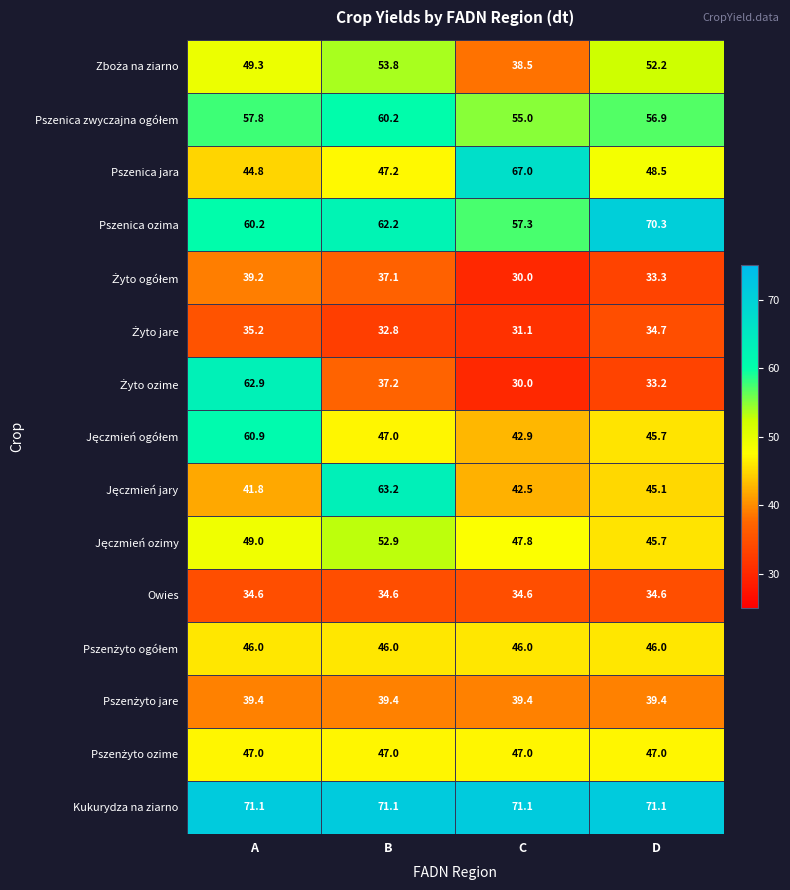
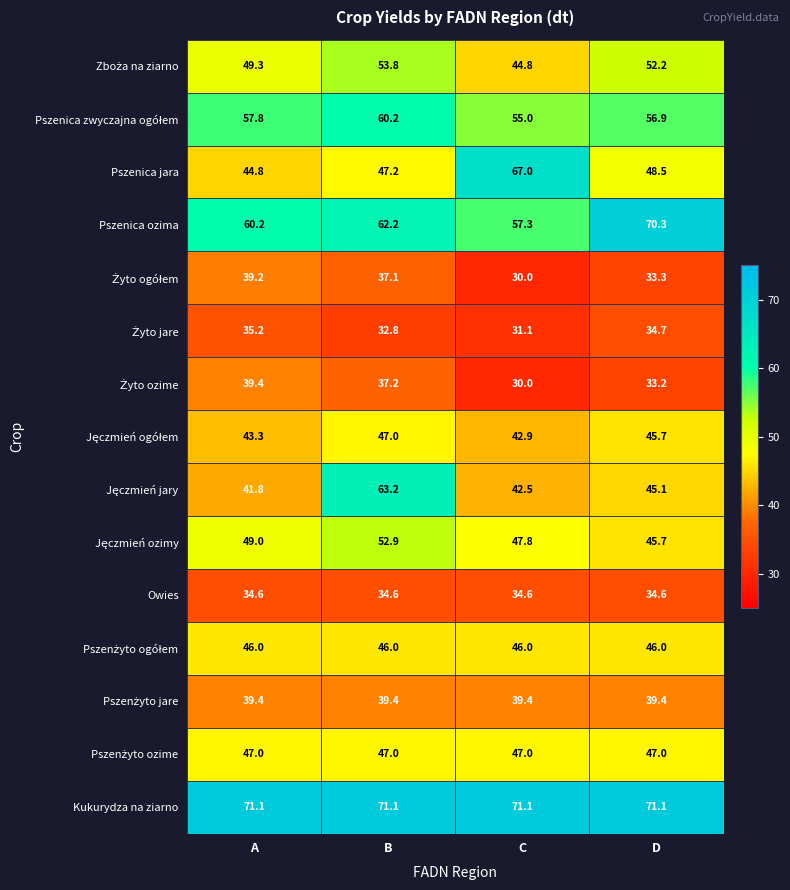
  {
    "Zboża na ziarno": {
      "A": 49.3,
      "B": 53.8,
-     "C": 38.5,
+     "C": 44.8,
      "D": 52.2
    },
    "Pszenica zwyczajna ogółem": {
      "A": 57.8,
      "B": 60.2,
      "C": 55.0,
      "D": 56.9
    },
    "Pszenica jara": {
      "A": 44.8,
      "B": 47.2,
      "C": 67.0,
      "D": 48.5
    },
    "Pszenica ozima": {
      "A": 60.2,
      "B": 62.2,
      "C": 57.3,
      "D": 70.3
    },
    "Żyto ogółem": {
      "A": 39.2,
      "B": 37.1,
      "C": 30.0,
      "D": 33.3
    },
    "Żyto jare": {
      "A": 35.2,
      "B": 32.8,
      "C": 31.1,
      "D": 34.7
    },
    "Żyto ozime": {
-     "A": 62.9,
+     "A": 39.4,
      "B": 37.2,
      "C": 30.0,
      "D": 33.2
    },
    "Jęczmień ogółem": {
-     "A": 60.9,
+     "A": 43.3,
      "B": 47.0,
      "C": 42.9,
      "D": 45.7
    },
    "Jęczmień jary": {
      "A": 41.8,
      "B": 63.2,
      "C": 42.5,
      "D": 45.1
    },
    "Jęczmień ozimy": {
      "A": 49.0,
      "B": 52.9,
      "C": 47.8,
      "D": 45.7
    },
    "Owies": {
      "A": 34.6,
      "B": 34.6,
      "C": 34.6,
      "D": 34.6
    },
    "Pszenżyto ogółem": {
      "A": 46.0,
      "B": 46.0,
      "C": 46.0,
      "D": 46.0
    },
    "Pszenżyto jare": {
      "A": 39.4,
      "B": 39.4,
      "C": 39.4,
      "D": 39.4
    },
    "Pszenżyto ozime": {
      "A": 47.0,
      "B": 47.0,
      "C": 47.0,
      "D": 47.0
    },
    "Kukurydza na ziarno": {
      "A": 71.1,
      "B": 71.1,
      "C": 71.1,
      "D": 71.1
    }
  }
